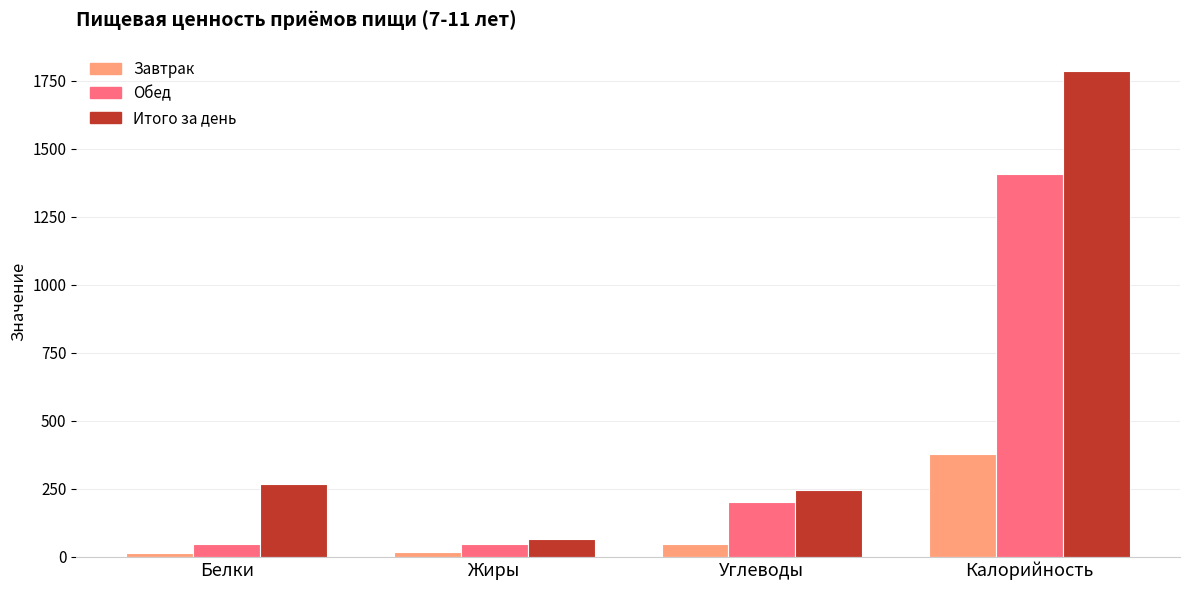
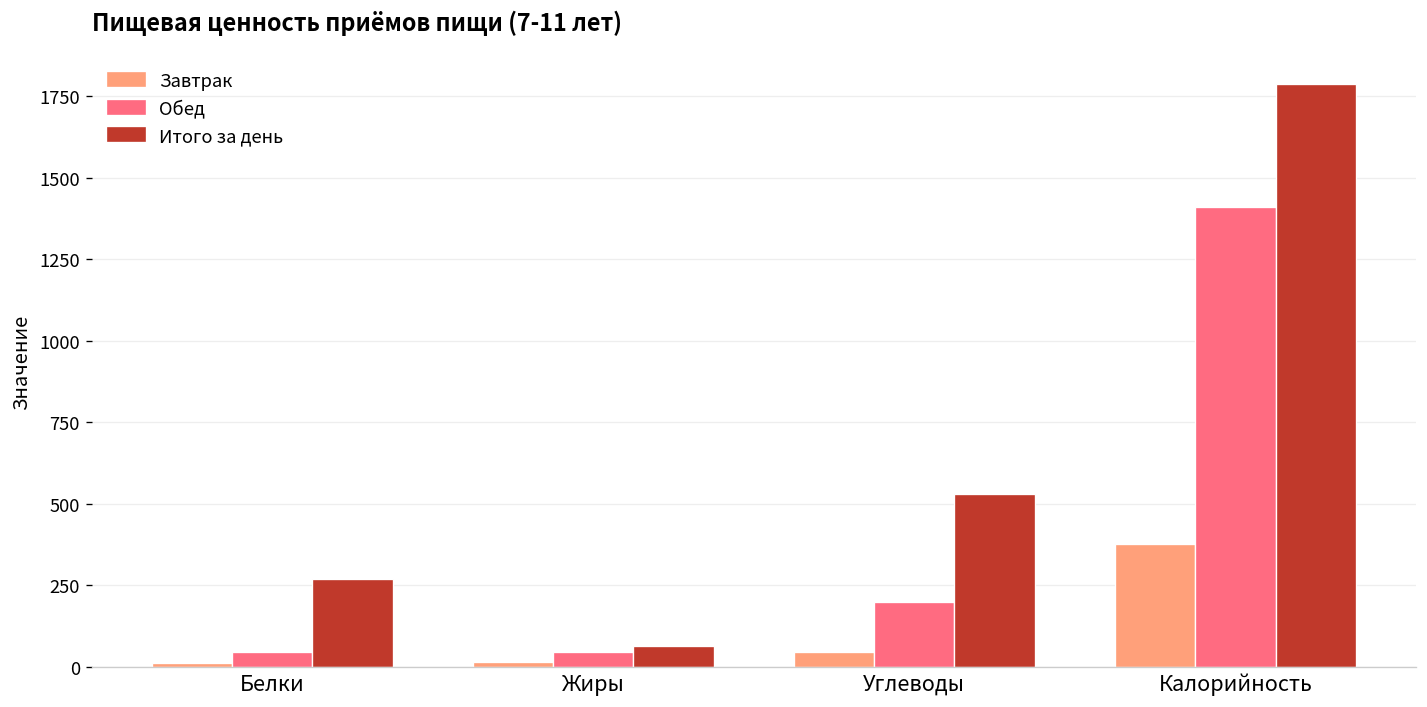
  {
    "Итого за день": {
      "Белки": 270,
      "Жиры": 60,
-     "Углеводы": 240,
+     "Углеводы": 530,
      "Калорийность": 1790
    }
  }
